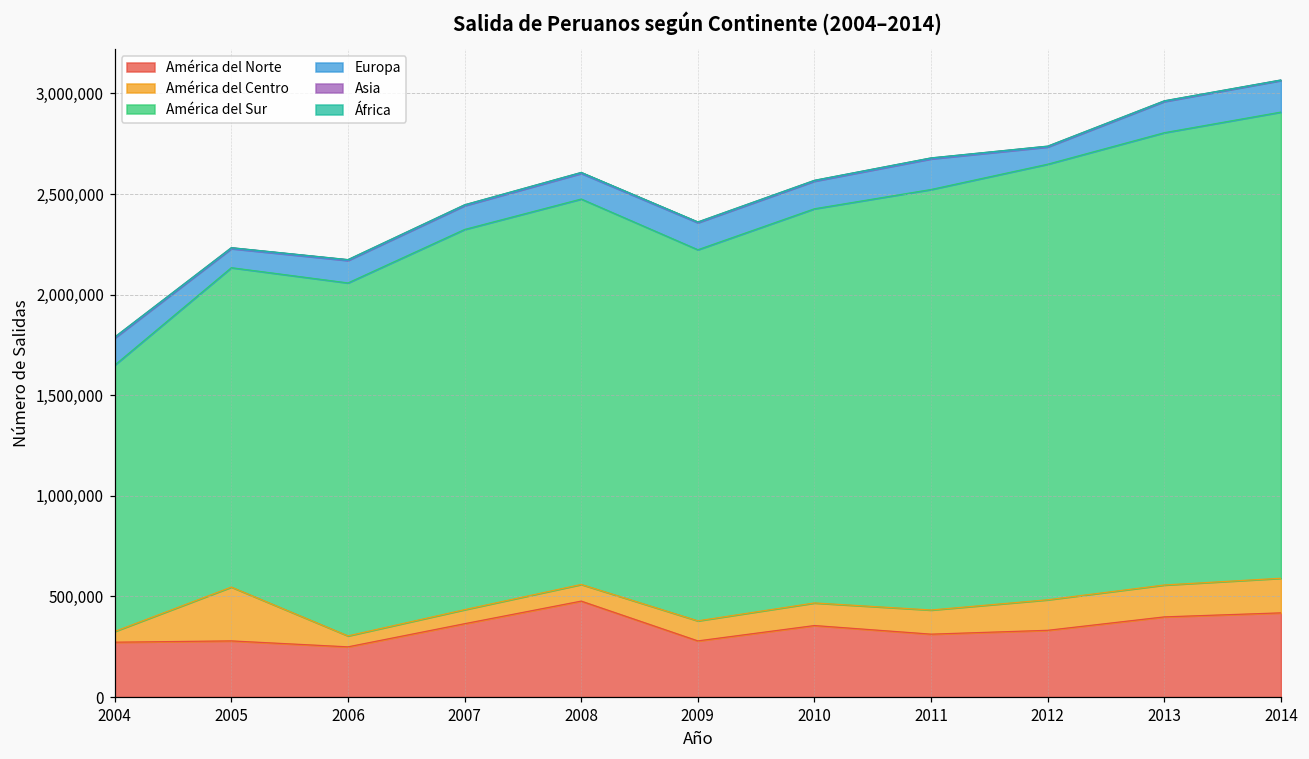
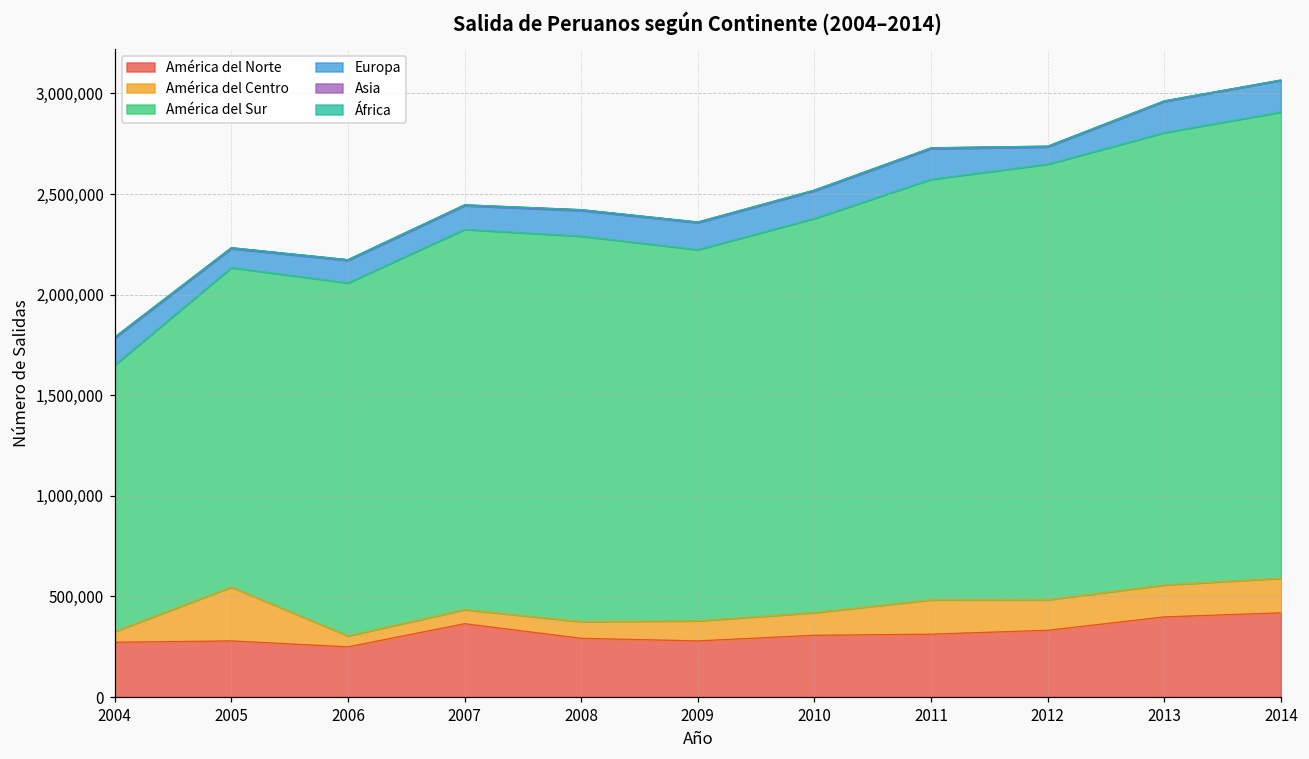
  {
    "América del Norte": {
      "2004": "270,000",
      "2005": "280,000",
      "2006": "250,000",
      "2007": "360,000",
-     "2008": "480,000",
+     "2008": "290,000",
      "2009": "280,000",
-     "2010": "360,000",
+     "2010": "310,000",
      "2011": "310,000",
      "2012": "330,000",
      "2013": "400,000",
      "2014": "420,000"
    },
    "América del Centro": {
      "2004": "50,000",
      "2005": "270,000",
      "2006": "50,000",
      "2007": "70,000",
      "2008": "80,000",
      "2009": "100,000",
      "2010": "110,000",
-     "2011": "120,000",
+     "2011": "170,000",
      "2012": "150,000",
      "2013": "160,000",
      "2014": "170,000"
    }
  }
